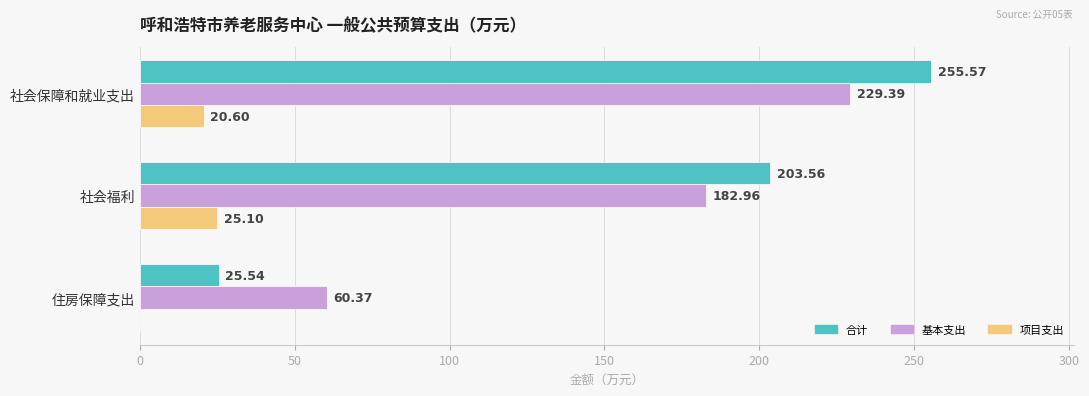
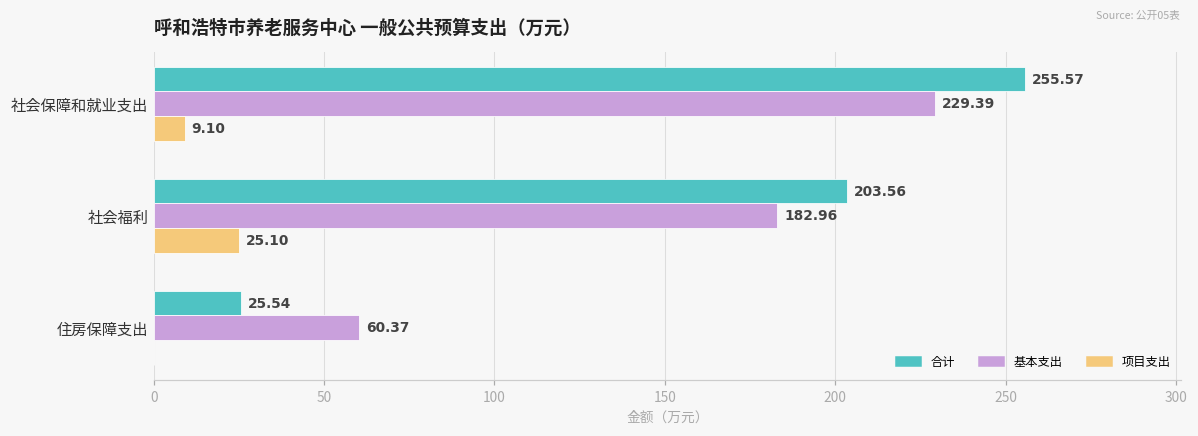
  {
    "合计": {
      "社会保障和就业支出": 255.57,
      "社会福利": 203.56,
      "住房保障支出": 25.54
    },
    "基本支出": {
      "社会保障和就业支出": 229.39,
      "社会福利": 182.96,
      "住房保障支出": 60.37
    },
    "项目支出": {
-     "社会保障和就业支出": 20.60,
+     "社会保障和就业支出": 9.10,
      "社会福利": 25.10
    }
  }
